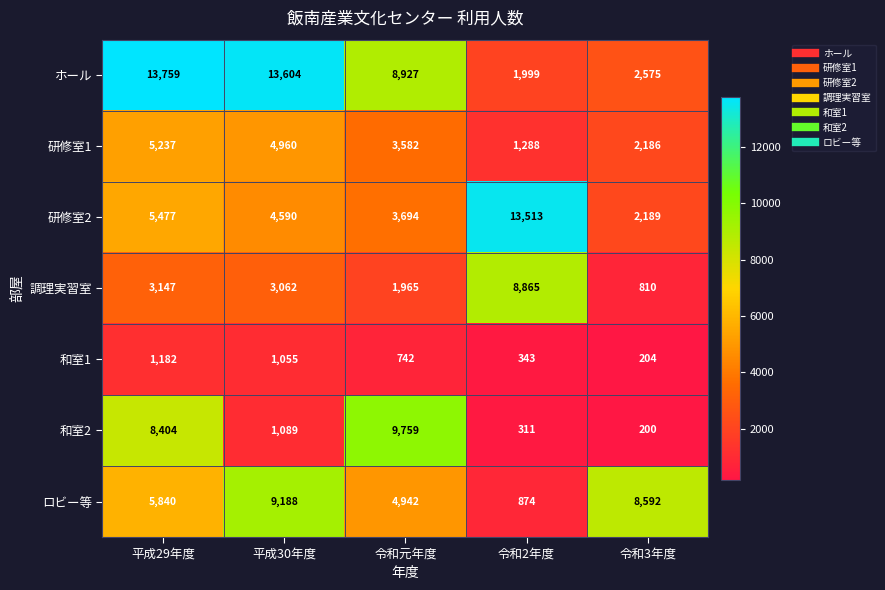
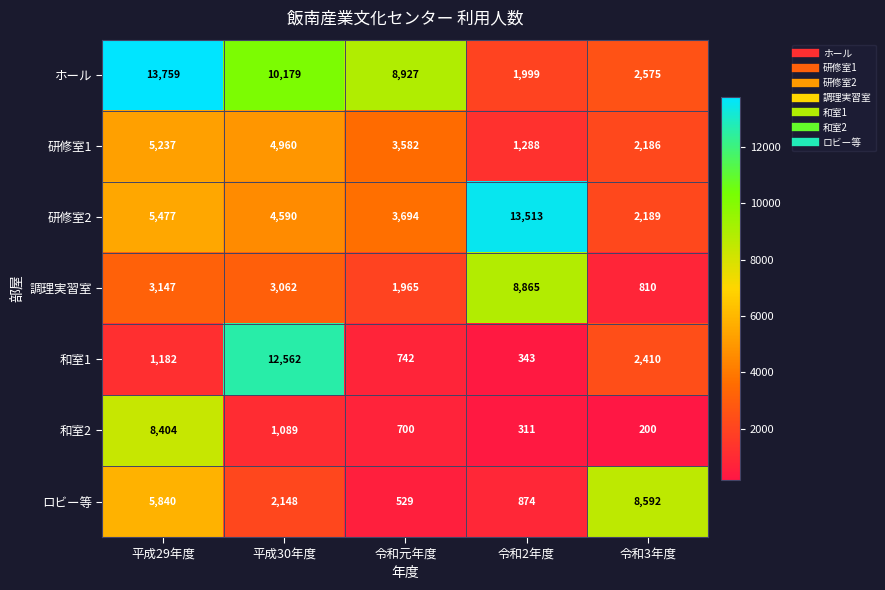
  {
    "ホール": {
      "平成29年度": "13,759",
-     "平成30年度": "13,604",
+     "平成30年度": "10,179",
      "令和元年度": "8,927",
      "令和2年度": "1,999",
      "令和3年度": "2,575"
    },
    "研修室1": {
      "平成29年度": "5,237",
      "平成30年度": "4,960",
      "令和元年度": "3,582",
      "令和2年度": "1,288",
      "令和3年度": "2,186"
    },
    "研修室2": {
      "平成29年度": "5,477",
      "平成30年度": "4,590",
      "令和元年度": "3,694",
      "令和2年度": "13,513",
      "令和3年度": "2,189"
    },
    "調理実習室": {
      "平成29年度": "3,147",
      "平成30年度": "3,062",
      "令和元年度": "1,965",
      "令和2年度": "8,865",
      "令和3年度": "810"
    },
    "和室1": {
      "平成29年度": "1,182",
-     "平成30年度": "1,055",
+     "平成30年度": "12,562",
      "令和元年度": "742",
      "令和2年度": "343",
-     "令和3年度": "204"
+     "令和3年度": "2,410"
    },
    "和室2": {
      "平成29年度": "8,404",
      "平成30年度": "1,089",
-     "令和元年度": "9,759",
+     "令和元年度": "700",
      "令和2年度": "311",
      "令和3年度": "200"
    },
    "ロビー等": {
      "平成29年度": "5,840",
-     "平成30年度": "9,188",
-     "令和元年度": "4,942",
+     "平成30年度": "2,148",
+     "令和元年度": "529",
      "令和2年度": "874",
      "令和3年度": "8,592"
    }
  }
